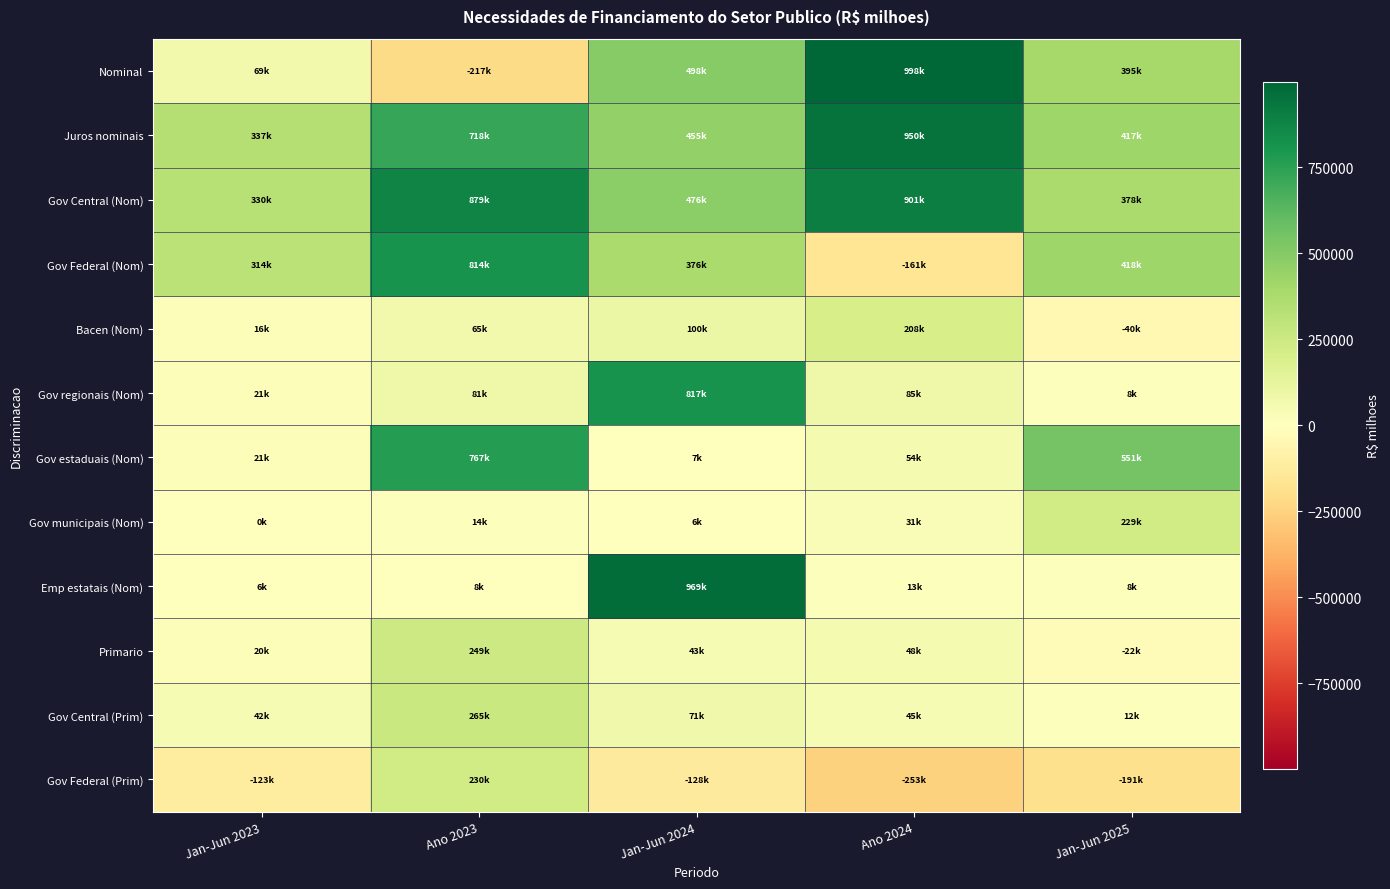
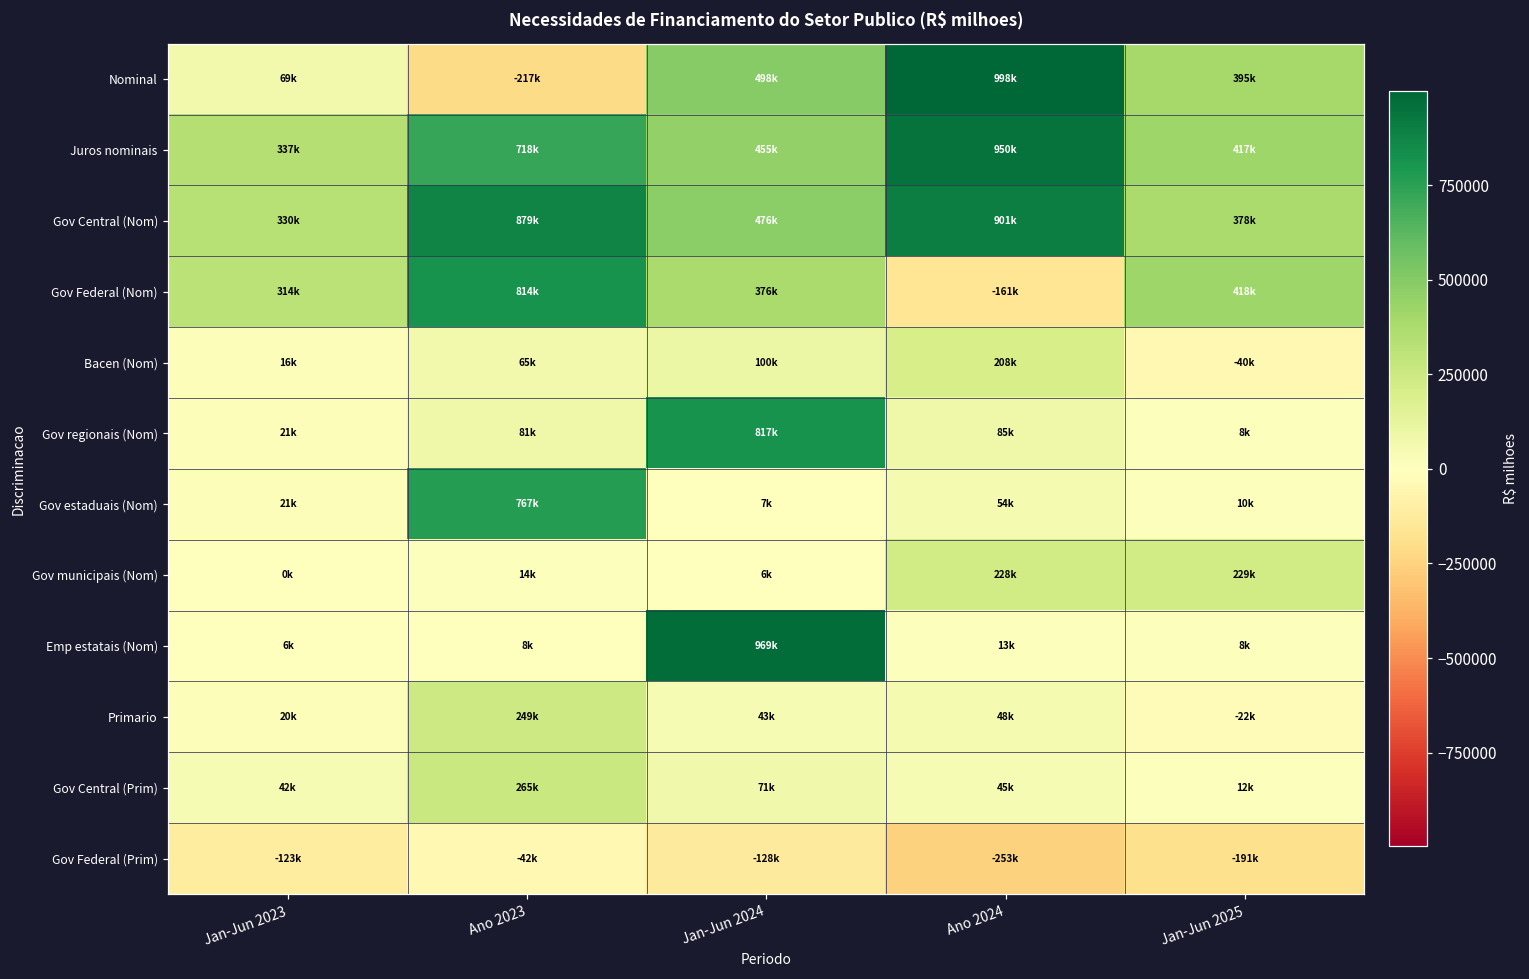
  {
    "Nominal": {
      "Jan-Jun 2023": "69k",
      "Ano 2023": "-217k",
      "Jan-Jun 2024": "498k",
      "Ano 2024": "998k",
      "Jan-Jun 2025": "395k"
    },
    "Juros nominais": {
      "Jan-Jun 2023": "337k",
      "Ano 2023": "718k",
      "Jan-Jun 2024": "455k",
      "Ano 2024": "950k",
      "Jan-Jun 2025": "417k"
    },
    "Gov Central (Nom)": {
      "Jan-Jun 2023": "330k",
      "Ano 2023": "879k",
      "Jan-Jun 2024": "476k",
      "Ano 2024": "901k",
      "Jan-Jun 2025": "378k"
    },
    "Gov Federal (Nom)": {
      "Jan-Jun 2023": "314k",
      "Ano 2023": "814k",
      "Jan-Jun 2024": "376k",
      "Ano 2024": "-161k",
      "Jan-Jun 2025": "418k"
    },
    "Bacen (Nom)": {
      "Jan-Jun 2023": "16k",
      "Ano 2023": "65k",
      "Jan-Jun 2024": "100k",
      "Ano 2024": "208k",
      "Jan-Jun 2025": "-40k"
    },
    "Gov regionais (Nom)": {
      "Jan-Jun 2023": "21k",
      "Ano 2023": "81k",
      "Jan-Jun 2024": "817k",
      "Ano 2024": "85k",
      "Jan-Jun 2025": "8k"
    },
    "Gov estaduais (Nom)": {
      "Jan-Jun 2023": "21k",
      "Ano 2023": "767k",
      "Jan-Jun 2024": "7k",
      "Ano 2024": "54k",
-     "Jan-Jun 2025": "551k"
+     "Jan-Jun 2025": "10k"
    },
    "Gov municipais (Nom)": {
      "Jan-Jun 2023": "0k",
      "Ano 2023": "14k",
      "Jan-Jun 2024": "6k",
-     "Ano 2024": "31k",
+     "Ano 2024": "228k",
      "Jan-Jun 2025": "229k"
    },
    "Emp estatais (Nom)": {
      "Jan-Jun 2023": "6k",
      "Ano 2023": "8k",
      "Jan-Jun 2024": "969k",
      "Ano 2024": "13k",
      "Jan-Jun 2025": "8k"
    },
    "Primario": {
      "Jan-Jun 2023": "20k",
      "Ano 2023": "249k",
      "Jan-Jun 2024": "43k",
      "Ano 2024": "48k",
      "Jan-Jun 2025": "-22k"
    },
    "Gov Central (Prim)": {
      "Jan-Jun 2023": "42k",
      "Ano 2023": "265k",
      "Jan-Jun 2024": "71k",
      "Ano 2024": "45k",
      "Jan-Jun 2025": "12k"
    },
    "Gov Federal (Prim)": {
      "Jan-Jun 2023": "-123k",
-     "Ano 2023": "230k",
+     "Ano 2023": "-42k",
      "Jan-Jun 2024": "-128k",
      "Ano 2024": "-253k",
      "Jan-Jun 2025": "-191k"
    }
  }
